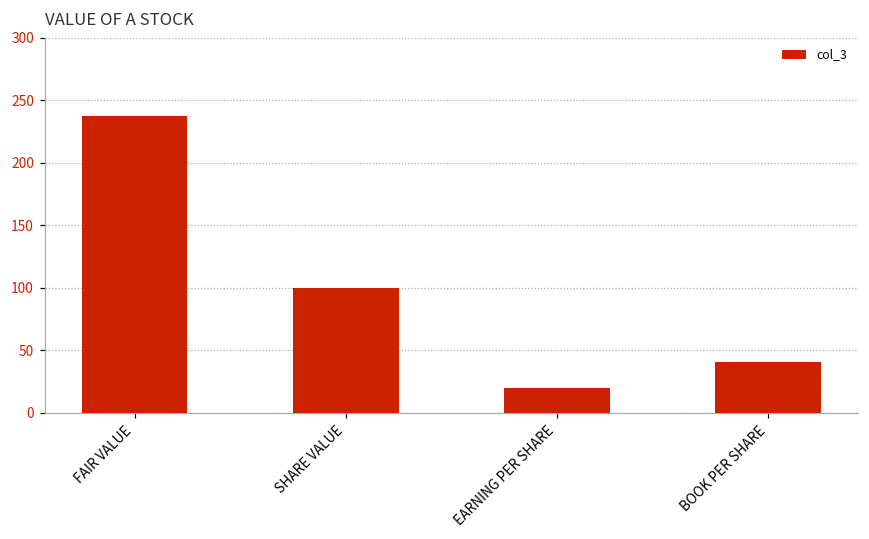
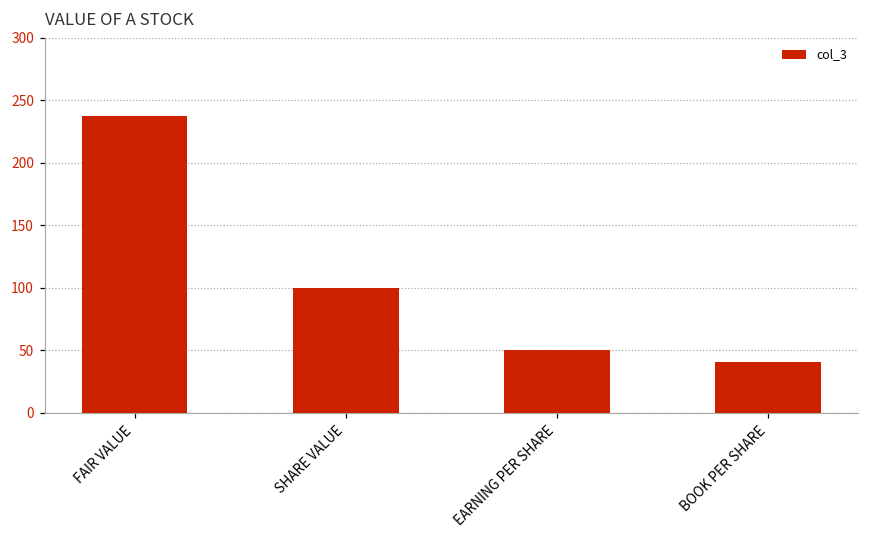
  {
    "FAIR VALUE": 237,
    "SHARE VALUE": 100,
-   "EARNING PER SHARE": 20,
+   "EARNING PER SHARE": 50,
    "BOOK PER SHARE": 40
  }
